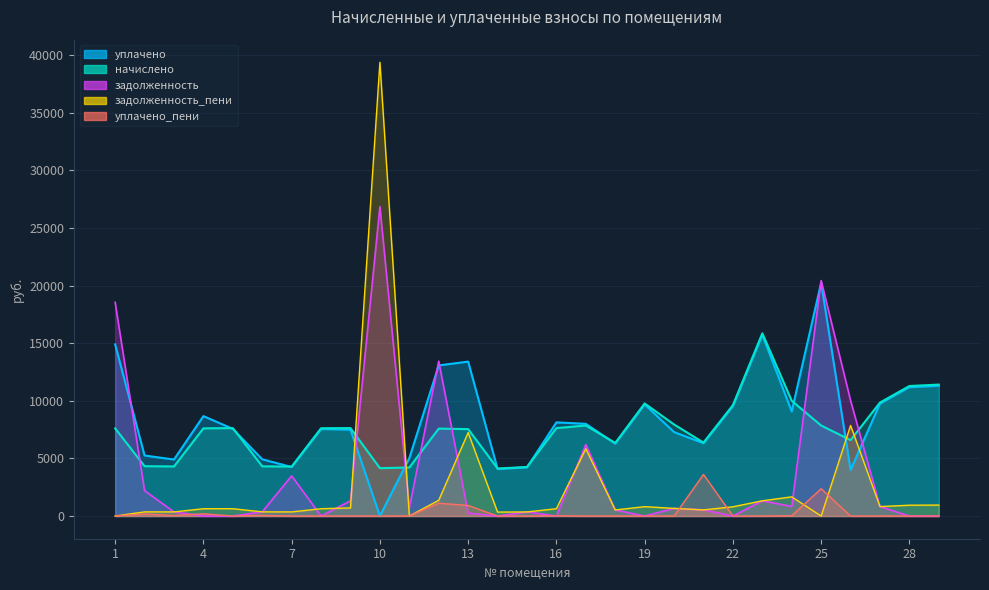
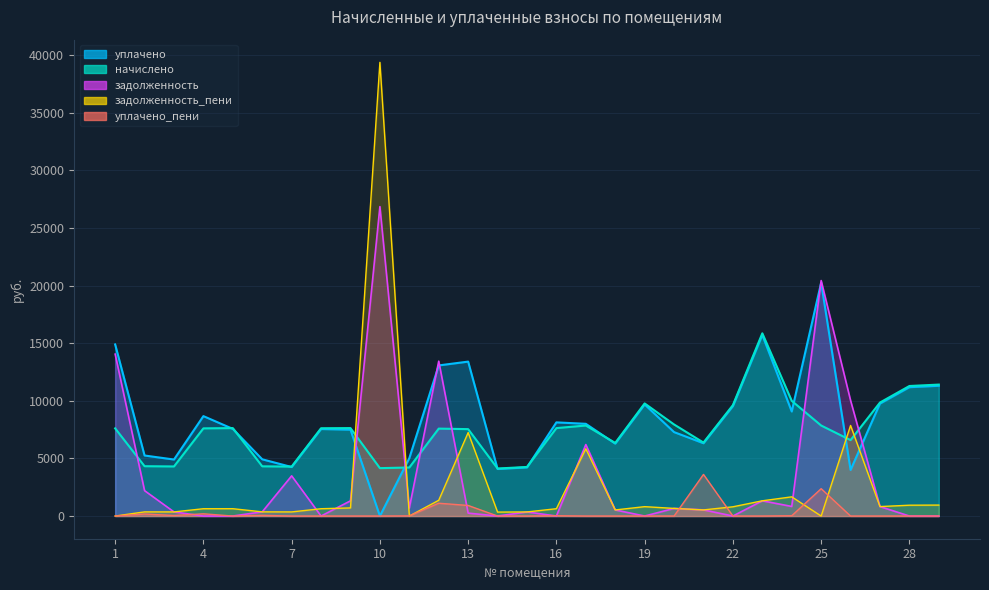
  {
    "задолженность": {
-     "1": 18500,
+     "1": 14100,
      "7": 3500,
      "10": 26900,
      "13": 300
    }
  }
